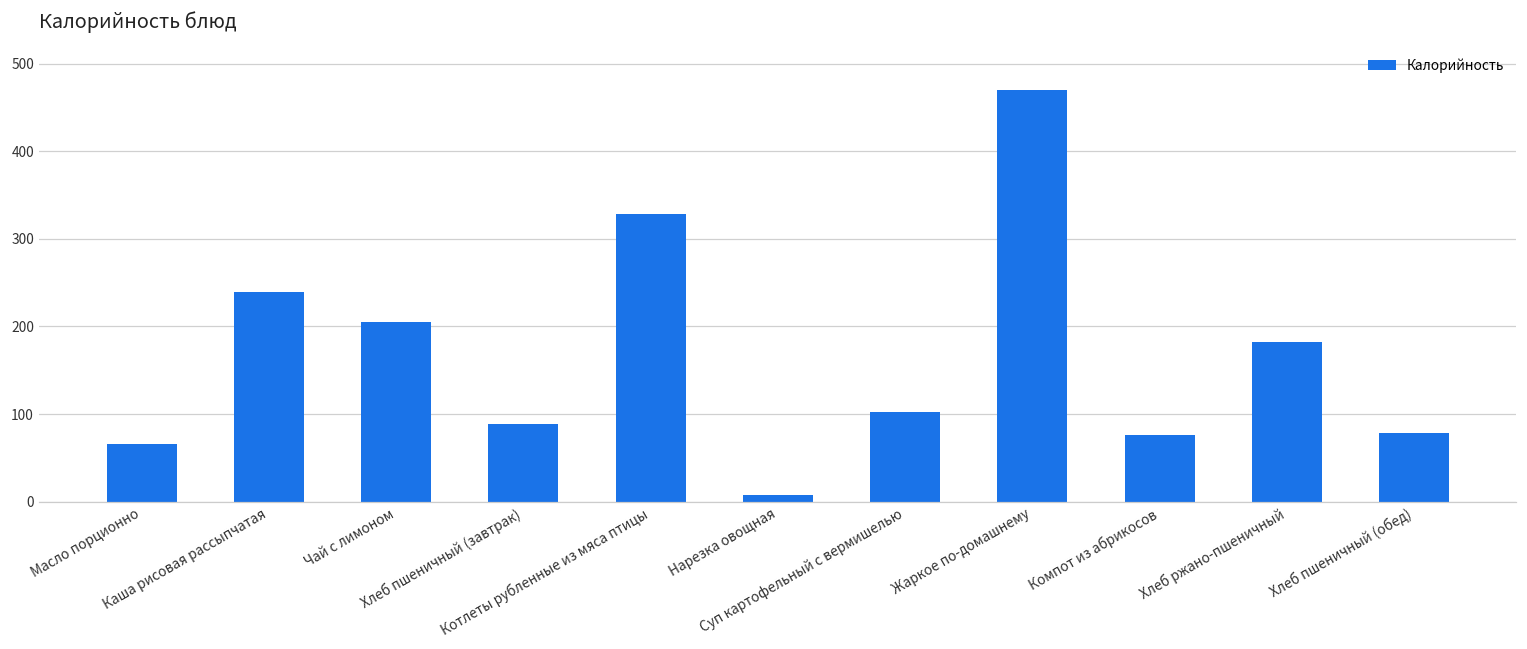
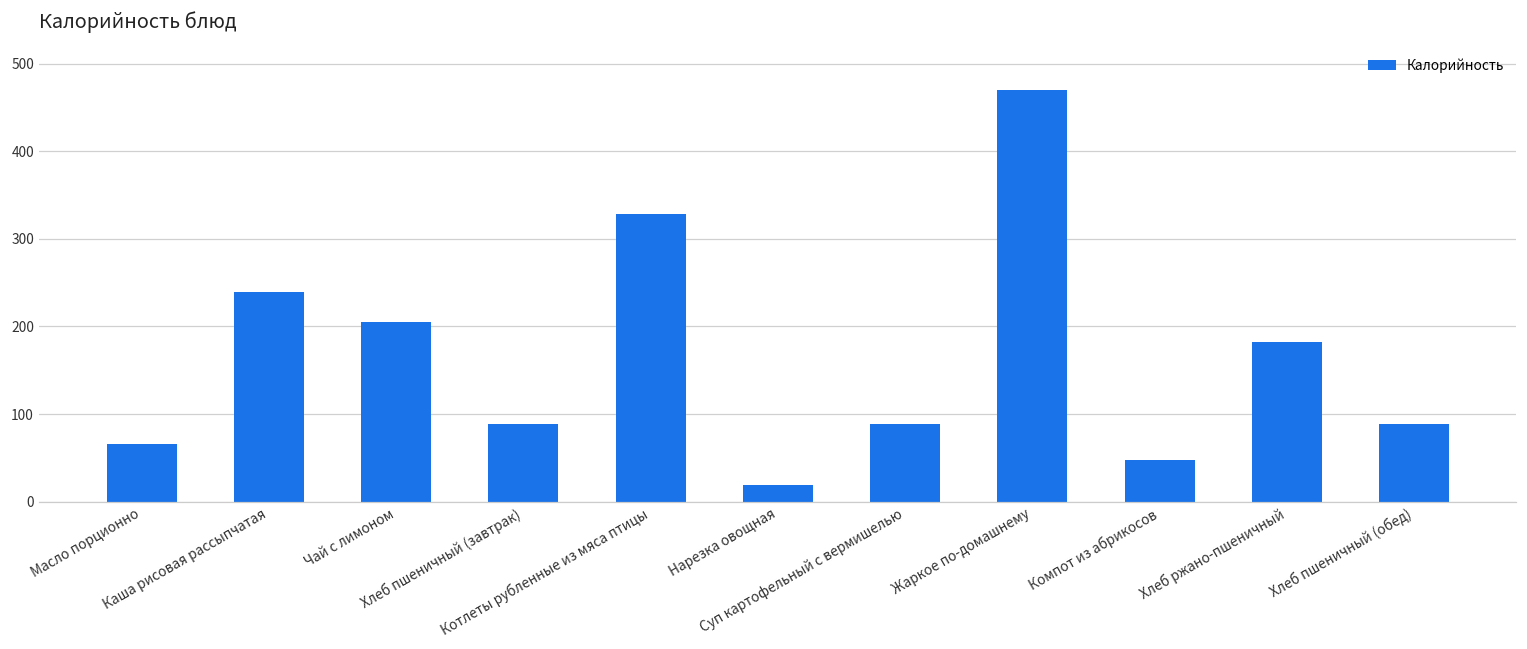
  {
    "Масло порционно": 70,
    "Каша рисовая рассыпчатая": 240,
    "Чай с лимоном": 210,
    "Хлеб пшеничный (завтрак)": 90,
    "Котлеты рубленные из мяса птицы": 330,
-   "Нарезка овощная": 10,
-   "Суп картофельный с вермишелью": 100,
+   "Нарезка овощная": 20,
+   "Суп картофельный с вермишелью": 90,
    "Жаркое по-домашнему": 470,
-   "Компот из абрикосов": 80,
+   "Компот из абрикосов": 50,
    "Хлеб ржано-пшеничный": 180,
-   "Хлеб пшеничный (обед)": 80
+   "Хлеб пшеничный (обед)": 90
  }
